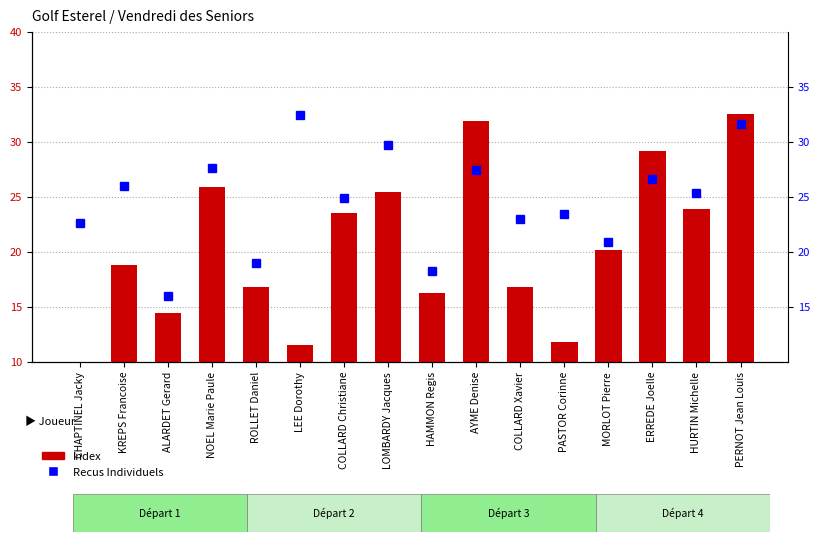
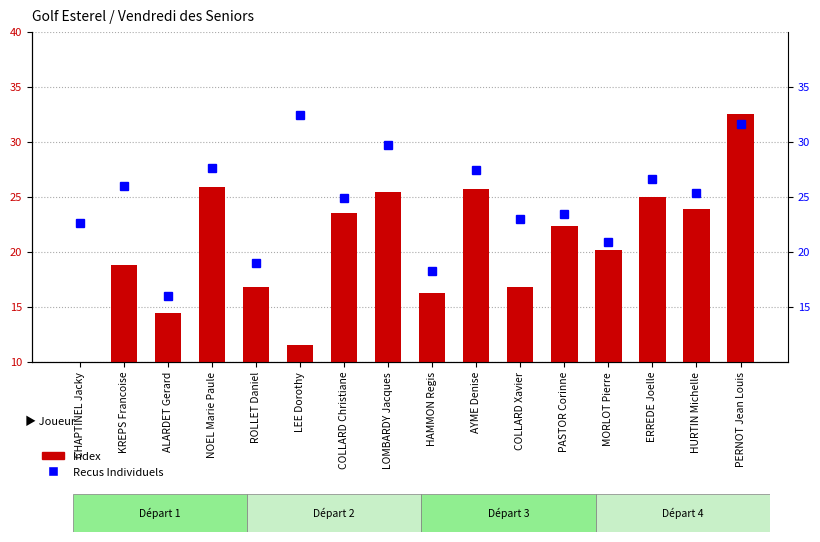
  {
    "Index": {
      "KREPS Francoise": 18.8,
      "ALARDET Gerard": 14.4,
      "NOEL Marie Paule": 25.9,
      "ROLLET Daniel": 16.8,
      "LEE Dorothy": 11.5,
      "COLLARD Christiane": 23.5,
      "LOMBARDY Jacques": 25.4,
      "HAMMON Regis": 16.2,
-     "AYME Denise": 31.9,
+     "AYME Denise": 25.7,
      "COLLARD Xavier": 16.8,
-     "PASTOR Corinne": 11.8,
+     "PASTOR Corinne": 22.3,
      "MORLOT Pierre": 20.1,
-     "ERREDE Joelle": 29.1,
+     "ERREDE Joelle": 25.0,
      "HURTIN Michelle": 23.9,
      "PERNOT Jean Louis": 32.5
    }
  }
